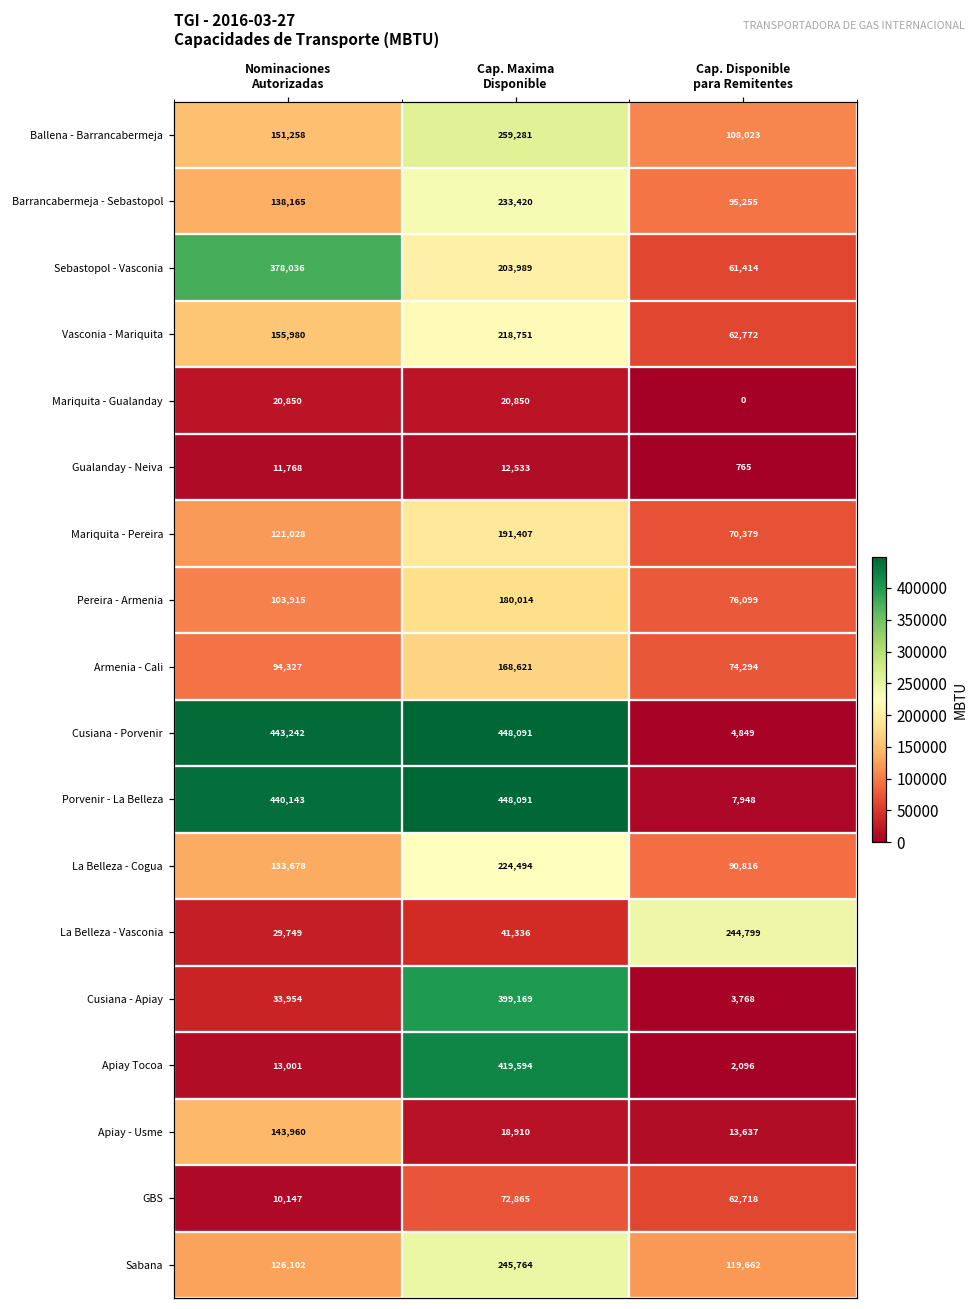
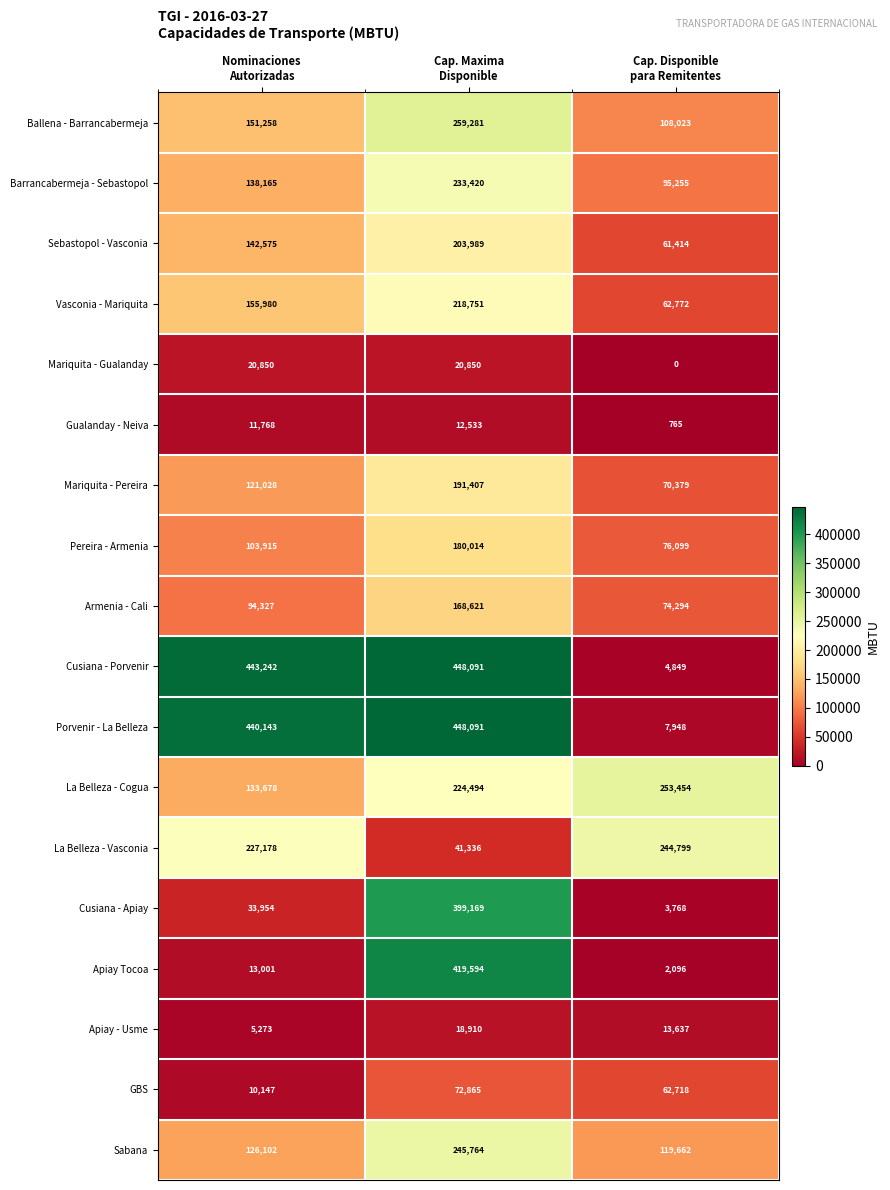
  {
    "Ballena - Barrancabermeja": {
      "Nominaciones Autorizadas": "151,258",
      "Cap. Maxima Disponible": "259,281",
      "Cap. Disponible para Remitentes": "108,023"
    },
    "Barrancabermeja - Sebastopol": {
      "Nominaciones Autorizadas": "138,165",
      "Cap. Maxima Disponible": "233,420",
      "Cap. Disponible para Remitentes": "95,255"
    },
    "Sebastopol - Vasconia": {
-     "Nominaciones Autorizadas": "378,036",
+     "Nominaciones Autorizadas": "142,575",
      "Cap. Maxima Disponible": "203,989",
      "Cap. Disponible para Remitentes": "61,414"
    },
    "Vasconia - Mariquita": {
      "Nominaciones Autorizadas": "155,980",
      "Cap. Maxima Disponible": "218,751",
      "Cap. Disponible para Remitentes": "62,772"
    },
    "Mariquita - Gualanday": {
      "Nominaciones Autorizadas": "20,850",
      "Cap. Maxima Disponible": "20,850",
      "Cap. Disponible para Remitentes": "0"
    },
    "Gualanday - Neiva": {
      "Nominaciones Autorizadas": "11,768",
      "Cap. Maxima Disponible": "12,533",
      "Cap. Disponible para Remitentes": "765"
    },
    "Mariquita - Pereira": {
      "Nominaciones Autorizadas": "121,028",
      "Cap. Maxima Disponible": "191,407",
      "Cap. Disponible para Remitentes": "70,379"
    },
    "Pereira - Armenia": {
      "Nominaciones Autorizadas": "103,915",
      "Cap. Maxima Disponible": "180,014",
      "Cap. Disponible para Remitentes": "76,099"
    },
    "Armenia - Cali": {
      "Nominaciones Autorizadas": "94,327",
      "Cap. Maxima Disponible": "168,621",
      "Cap. Disponible para Remitentes": "74,294"
    },
    "Cusiana - Porvenir": {
      "Nominaciones Autorizadas": "443,242",
      "Cap. Maxima Disponible": "448,091",
      "Cap. Disponible para Remitentes": "4,849"
    },
    "Porvenir - La Belleza": {
      "Nominaciones Autorizadas": "440,143",
      "Cap. Maxima Disponible": "448,091",
      "Cap. Disponible para Remitentes": "7,948"
    },
    "La Belleza - Cogua": {
      "Nominaciones Autorizadas": "133,678",
      "Cap. Maxima Disponible": "224,494",
-     "Cap. Disponible para Remitentes": "90,816"
+     "Cap. Disponible para Remitentes": "253,454"
    },
    "La Belleza - Vasconia": {
-     "Nominaciones Autorizadas": "29,749",
+     "Nominaciones Autorizadas": "227,178",
      "Cap. Maxima Disponible": "41,336",
      "Cap. Disponible para Remitentes": "244,799"
    },
    "Cusiana - Apiay": {
      "Nominaciones Autorizadas": "33,954",
      "Cap. Maxima Disponible": "399,169",
      "Cap. Disponible para Remitentes": "3,768"
    },
    "Apiay Tocoa": {
      "Nominaciones Autorizadas": "13,001",
      "Cap. Maxima Disponible": "419,594",
      "Cap. Disponible para Remitentes": "2,096"
    },
    "Apiay - Usme": {
-     "Nominaciones Autorizadas": "143,960",
+     "Nominaciones Autorizadas": "5,273",
      "Cap. Maxima Disponible": "18,910",
      "Cap. Disponible para Remitentes": "13,637"
    },
    "GBS": {
      "Nominaciones Autorizadas": "10,147",
      "Cap. Maxima Disponible": "72,865",
      "Cap. Disponible para Remitentes": "62,718"
    },
    "Sabana": {
      "Nominaciones Autorizadas": "126,102",
      "Cap. Maxima Disponible": "245,764",
      "Cap. Disponible para Remitentes": "119,662"
    }
  }
